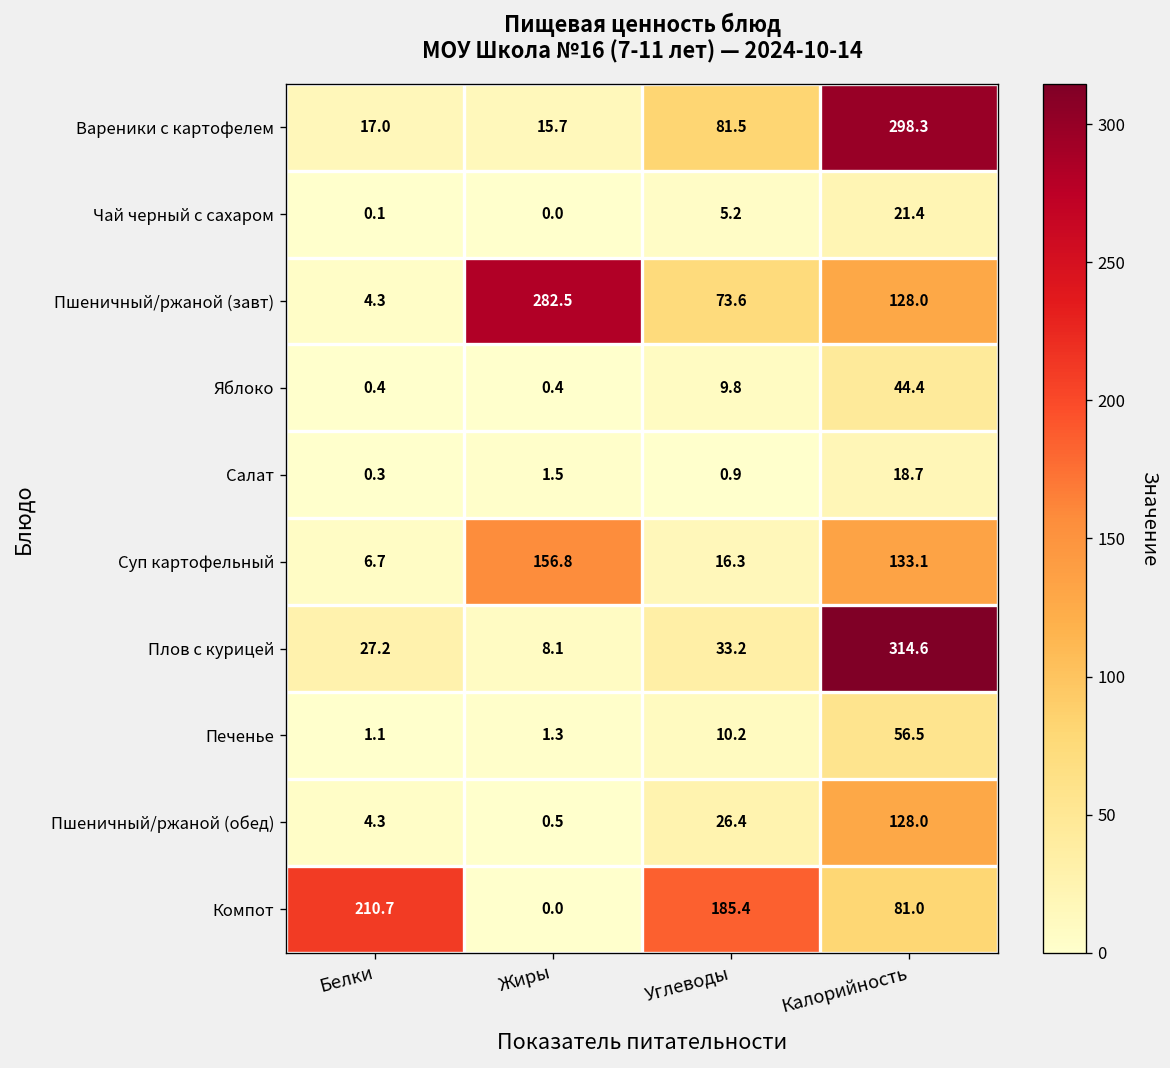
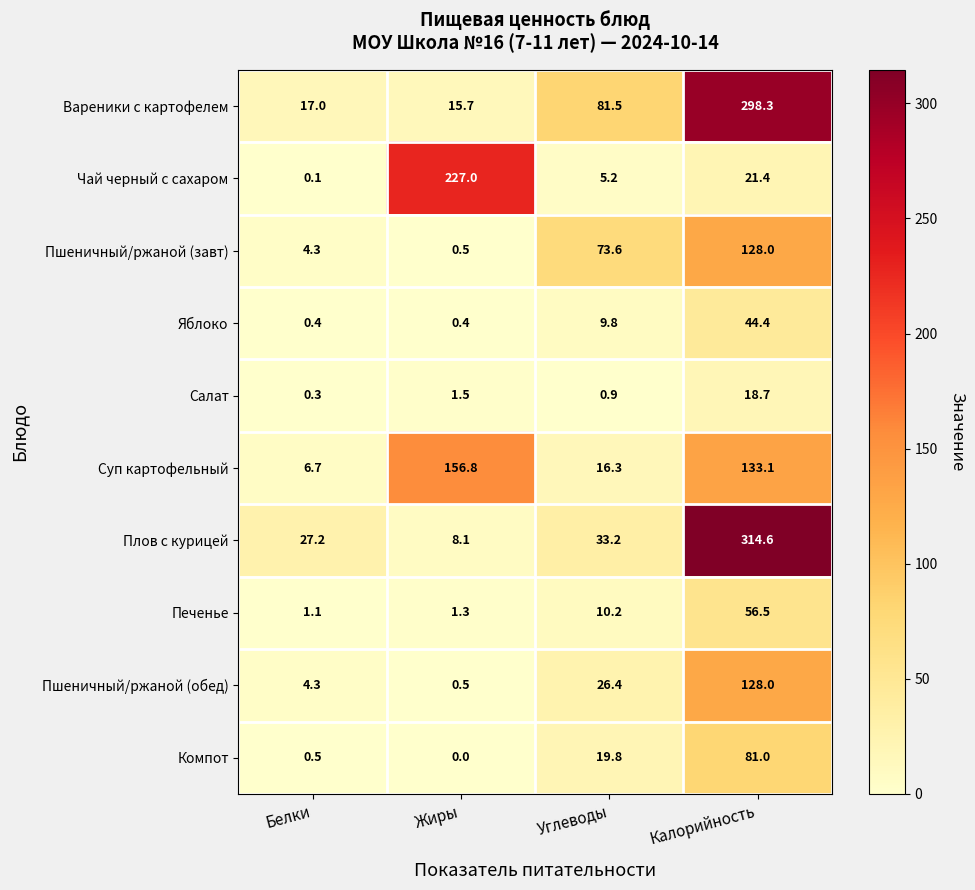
  {
    "Вареники с картофелем": {
      "Белки": 17.0,
      "Жиры": 15.7,
      "Углеводы": 81.5,
      "Калорийность": 298.3
    },
    "Чай черный с сахаром": {
      "Белки": 0.1,
-     "Жиры": 0.0,
+     "Жиры": 227.0,
      "Углеводы": 5.2,
      "Калорийность": 21.4
    },
    "Пшеничный/ржаной (завт)": {
      "Белки": 4.3,
-     "Жиры": 282.5,
+     "Жиры": 0.5,
      "Углеводы": 73.6,
      "Калорийность": 128.0
    },
    "Яблоко": {
      "Белки": 0.4,
      "Жиры": 0.4,
      "Углеводы": 9.8,
      "Калорийность": 44.4
    },
    "Салат": {
      "Белки": 0.3,
      "Жиры": 1.5,
      "Углеводы": 0.9,
      "Калорийность": 18.7
    },
    "Суп картофельный": {
      "Белки": 6.7,
      "Жиры": 156.8,
      "Углеводы": 16.3,
      "Калорийность": 133.1
    },
    "Плов с курицей": {
      "Белки": 27.2,
      "Жиры": 8.1,
      "Углеводы": 33.2,
      "Калорийность": 314.6
    },
    "Печенье": {
      "Белки": 1.1,
      "Жиры": 1.3,
      "Углеводы": 10.2,
      "Калорийность": 56.5
    },
    "Пшеничный/ржаной (обед)": {
      "Белки": 4.3,
      "Жиры": 0.5,
      "Углеводы": 26.4,
      "Калорийность": 128.0
    },
    "Компот": {
-     "Белки": 210.7,
+     "Белки": 0.5,
      "Жиры": 0.0,
-     "Углеводы": 185.4,
+     "Углеводы": 19.8,
      "Калорийность": 81.0
    }
  }
